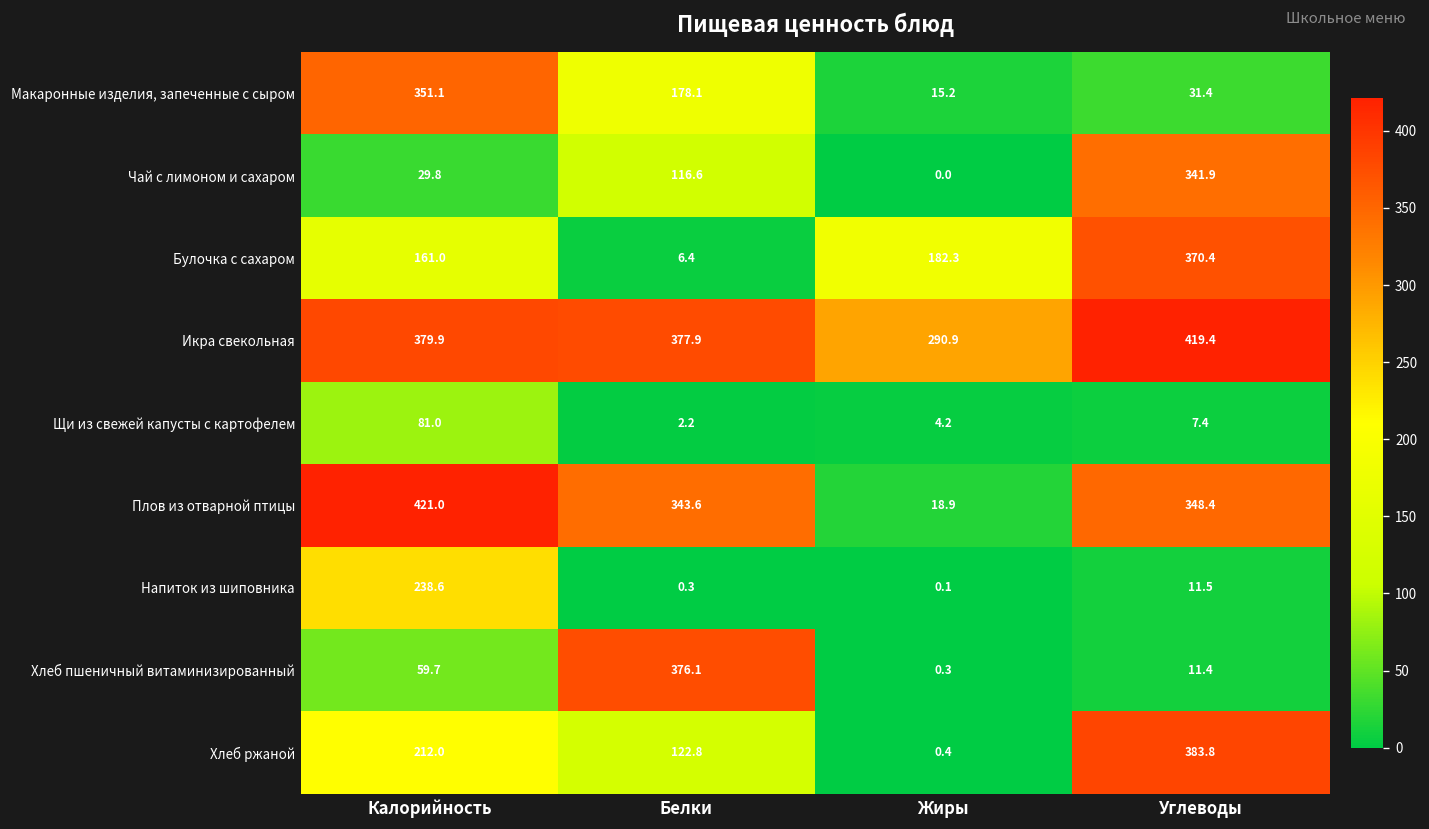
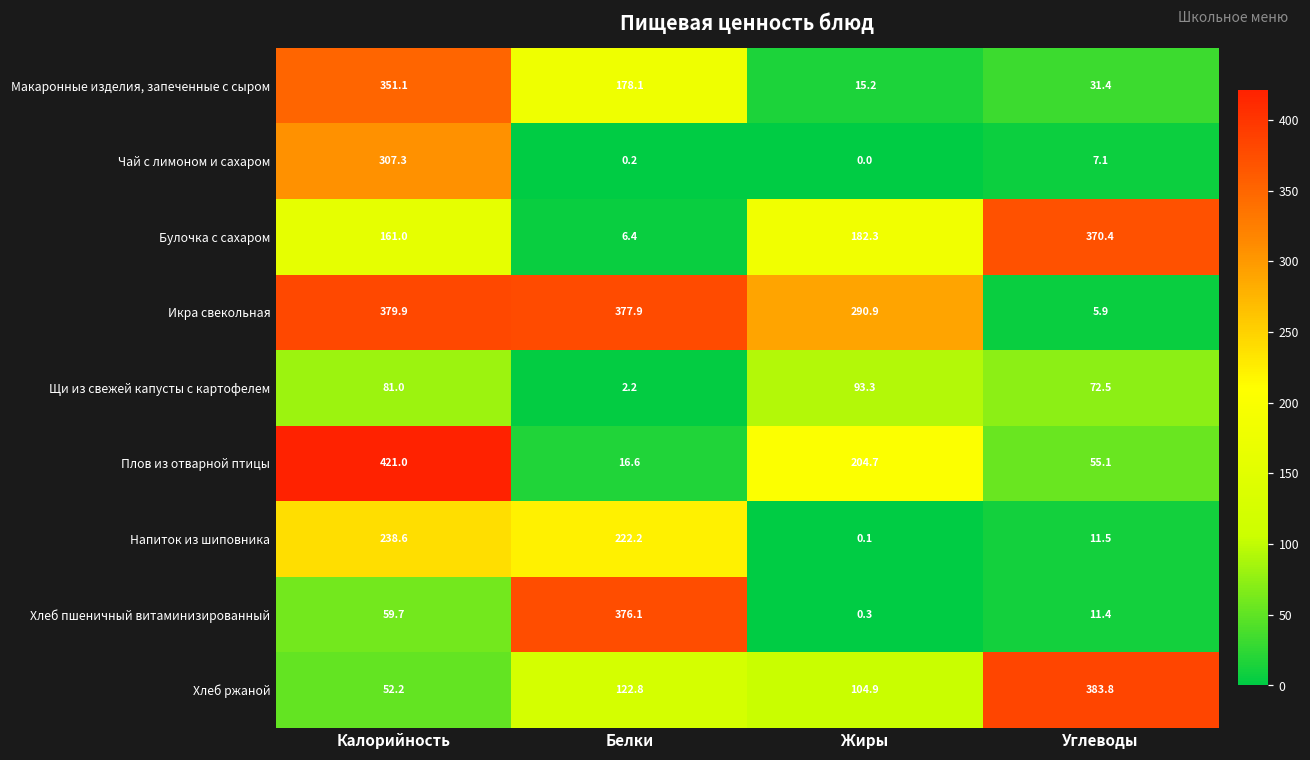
  {
    "Макаронные изделия, запеченные с сыром": {
      "Калорийность": 351.1,
      "Белки": 178.1,
      "Жиры": 15.2,
      "Углеводы": 31.4
    },
    "Чай с лимоном и сахаром": {
-     "Калорийность": 29.8,
-     "Белки": 116.6,
+     "Калорийность": 307.3,
+     "Белки": 0.2,
      "Жиры": 0.0,
-     "Углеводы": 341.9
+     "Углеводы": 7.1
    },
    "Булочка с сахаром": {
      "Калорийность": 161.0,
      "Белки": 6.4,
      "Жиры": 182.3,
      "Углеводы": 370.4
    },
    "Икра свекольная": {
      "Калорийность": 379.9,
      "Белки": 377.9,
      "Жиры": 290.9,
-     "Углеводы": 419.4
+     "Углеводы": 5.9
    },
    "Щи из свежей капусты с картофелем": {
      "Калорийность": 81.0,
      "Белки": 2.2,
-     "Жиры": 4.2,
-     "Углеводы": 7.4
+     "Жиры": 93.3,
+     "Углеводы": 72.5
    },
    "Плов из отварной птицы": {
      "Калорийность": 421.0,
-     "Белки": 343.6,
-     "Жиры": 18.9,
-     "Углеводы": 348.4
+     "Белки": 16.6,
+     "Жиры": 204.7,
+     "Углеводы": 55.1
    },
    "Напиток из шиповника": {
      "Калорийность": 238.6,
-     "Белки": 0.3,
+     "Белки": 222.2,
      "Жиры": 0.1,
      "Углеводы": 11.5
    },
    "Хлеб пшеничный витаминизированный": {
      "Калорийность": 59.7,
      "Белки": 376.1,
      "Жиры": 0.3,
      "Углеводы": 11.4
    },
    "Хлеб ржаной": {
-     "Калорийность": 212.0,
+     "Калорийность": 52.2,
      "Белки": 122.8,
-     "Жиры": 0.4,
+     "Жиры": 104.9,
      "Углеводы": 383.8
    }
  }
